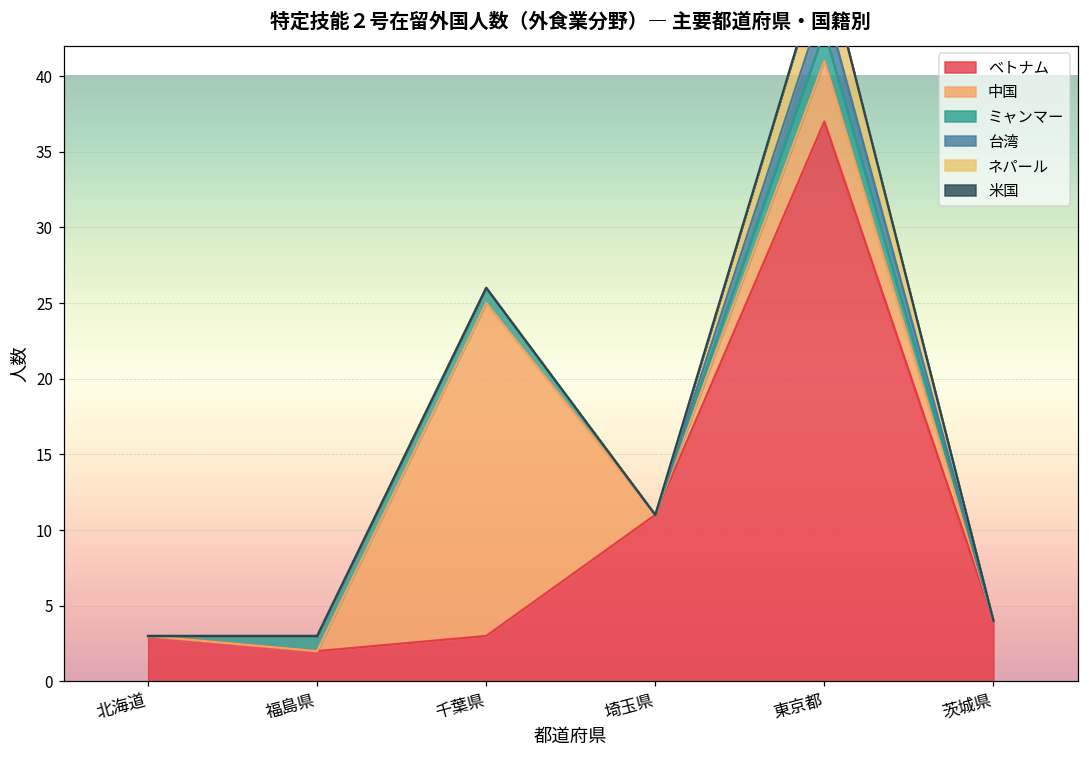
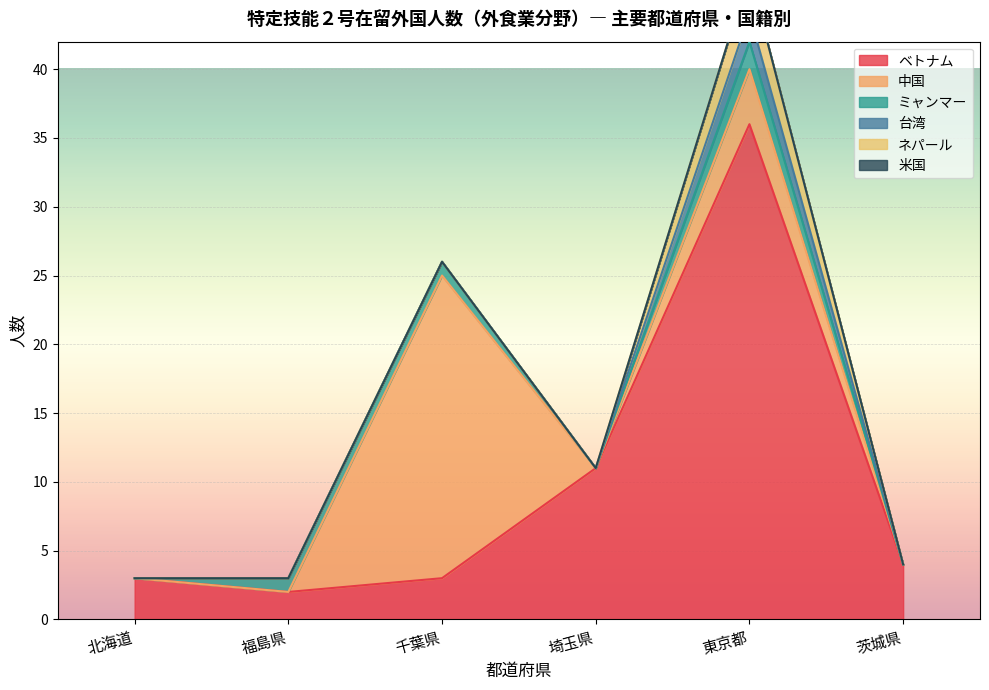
  {
    "ベトナム": {
      "千葉県": 3,
-     "東京都": 37
+     "東京都": 36
    },
    "中国": {
      "千葉県": 22,
      "東京都": 4
    }
  }
